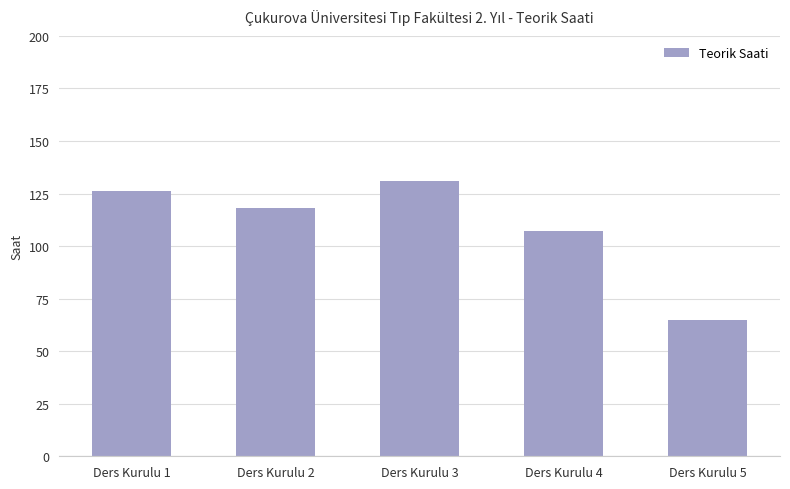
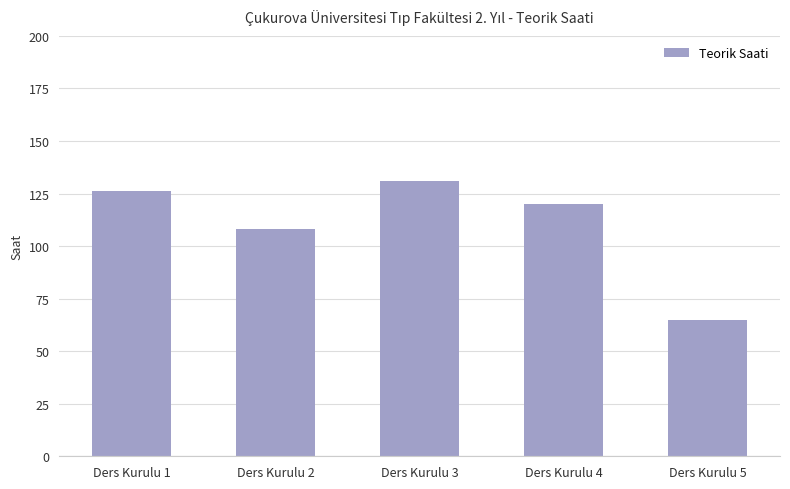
  {
    "Ders Kurulu 1": 126,
-   "Ders Kurulu 2": 118,
+   "Ders Kurulu 2": 108,
    "Ders Kurulu 3": 131,
-   "Ders Kurulu 4": 107,
+   "Ders Kurulu 4": 120,
    "Ders Kurulu 5": 65
  }
